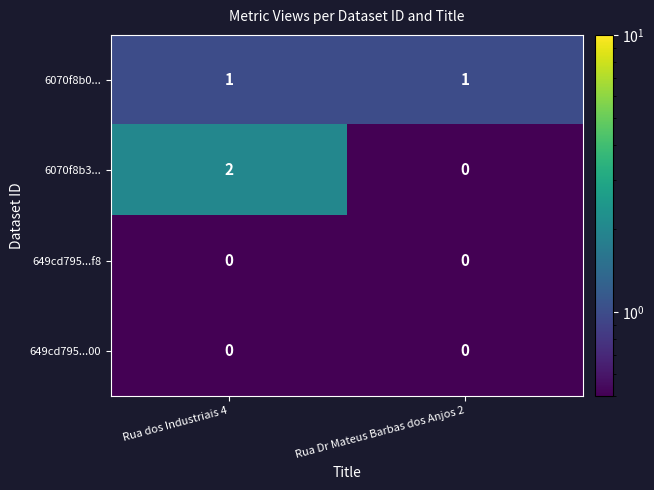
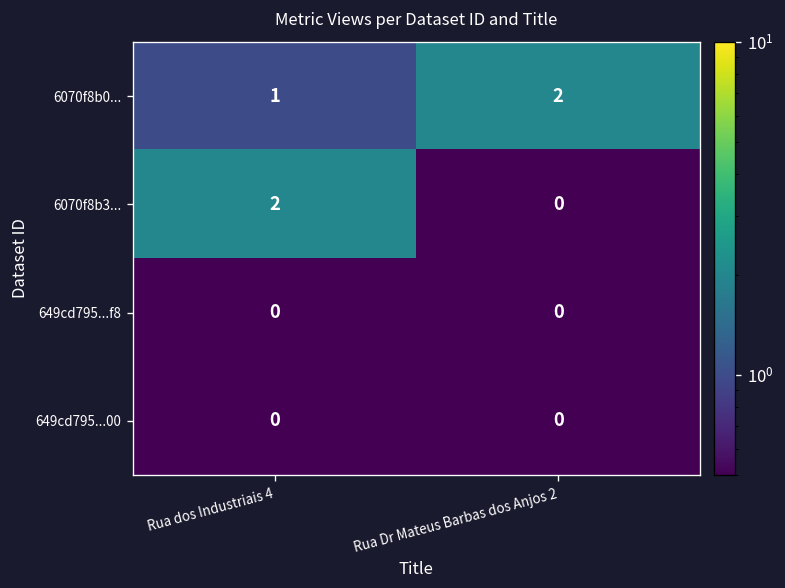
  {
    "6070f8b0...": {
      "Rua dos Industriais 4": 1,
-     "Rua Dr Mateus Barbas dos Anjos 2": 1
+     "Rua Dr Mateus Barbas dos Anjos 2": 2
    },
    "6070f8b3...": {
      "Rua dos Industriais 4": 2,
      "Rua Dr Mateus Barbas dos Anjos 2": 0
    },
    "649cd795...f8": {
      "Rua dos Industriais 4": 0,
      "Rua Dr Mateus Barbas dos Anjos 2": 0
    },
    "649cd795...00": {
      "Rua dos Industriais 4": 0,
      "Rua Dr Mateus Barbas dos Anjos 2": 0
    }
  }
